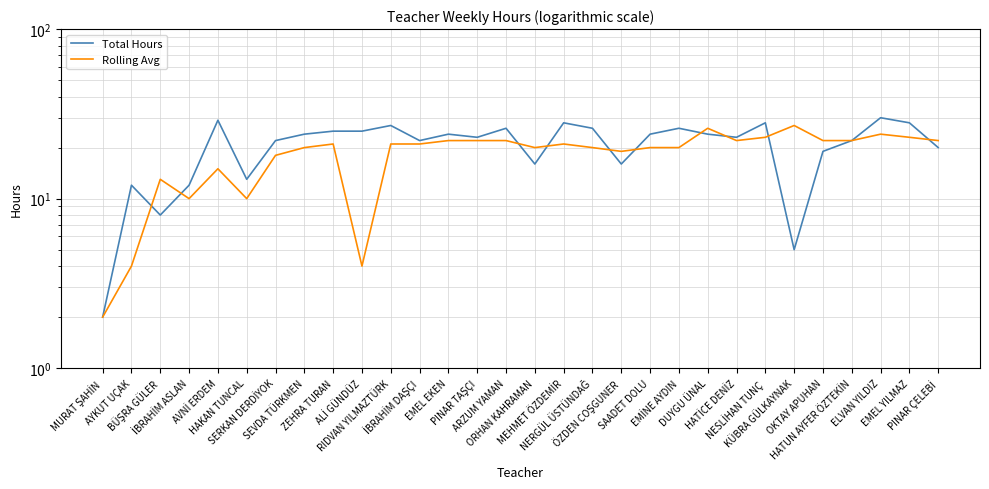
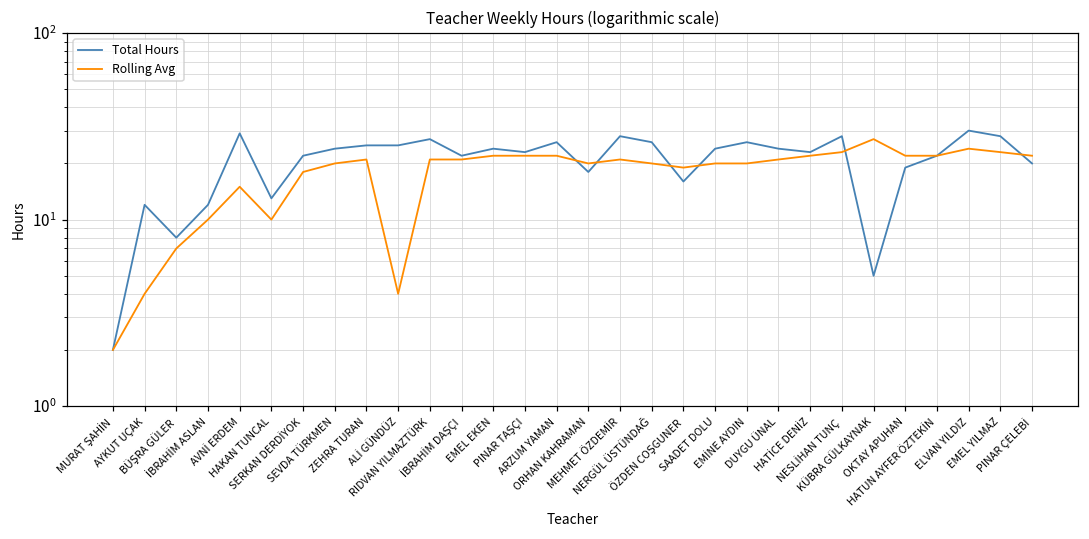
  {
    "Total Hours": {
      "AYKUT UÇAK": 12,
      "BÜŞRA GÜLER": 8,
      "İBRAHİM ASLAN": 12,
      "AVNİ ERDEM": 29,
      "HAKAN TUNCAL": 13,
      "SERKAN DERDİYOK": 22,
      "SEVDA TÜRKMEN": 24,
      "ZEHRA TURAN": 25,
      "ALİ GÜNDÜZ": 25,
      "RIDVAN YILMAZTÜRK": 27,
      "İBRAHİM DAŞÇI": 22,
      "EMEL EKEN": 24,
      "PINAR TAŞÇI": 23,
      "ARZUM YAMAN": 26,
-     "ORHAN KAHRAMAN": 16,
+     "ORHAN KAHRAMAN": 18,
      "MEHMET ÖZDEMİR": 28,
      "NERGÜL ÜSTÜNDAĞ": 26,
      "ÖZDEN COŞGUNER": 16,
      "SAADET DOLU": 24,
      "EMİNE AYDIN": 26,
      "DUYGU ÜNAL": 24,
      "HATİCE DENİZ": 23,
      "NESLİHAN TUNÇ": 28,
      "KÜBRA GÜLKAYNAK": 5,
      "OKTAY APUHAN": 19,
      "ELVAN YILDIZ": 30,
      "EMEL YILMAZ": 28,
      "PINAR ÇELEBİ": 20
    },
    "Rolling Avg": {
      "AYKUT UÇAK": 4,
-     "BÜŞRA GÜLER": 13,
+     "BÜŞRA GÜLER": 7,
      "İBRAHİM ASLAN": 10,
      "AVNİ ERDEM": 15,
      "HAKAN TUNCAL": 10,
      "SERKAN DERDİYOK": 18,
      "SEVDA TÜRKMEN": 20,
      "ZEHRA TURAN": 21,
      "ALİ GÜNDÜZ": 4,
      "RIDVAN YILMAZTÜRK": 21,
      "İBRAHİM DAŞÇI": 21,
      "EMEL EKEN": 22,
      "PINAR TAŞÇI": 22,
      "ARZUM YAMAN": 22,
      "ORHAN KAHRAMAN": 20,
      "MEHMET ÖZDEMİR": 21,
      "NERGÜL ÜSTÜNDAĞ": 20,
      "ÖZDEN COŞGUNER": 19,
      "SAADET DOLU": 20,
      "EMİNE AYDIN": 20,
-     "DUYGU ÜNAL": 26,
+     "DUYGU ÜNAL": 21,
      "HATİCE DENİZ": 22,
      "NESLİHAN TUNÇ": 23,
      "KÜBRA GÜLKAYNAK": 27,
      "OKTAY APUHAN": 22,
      "ELVAN YILDIZ": 24,
      "EMEL YILMAZ": 23,
      "PINAR ÇELEBİ": 22
    }
  }
